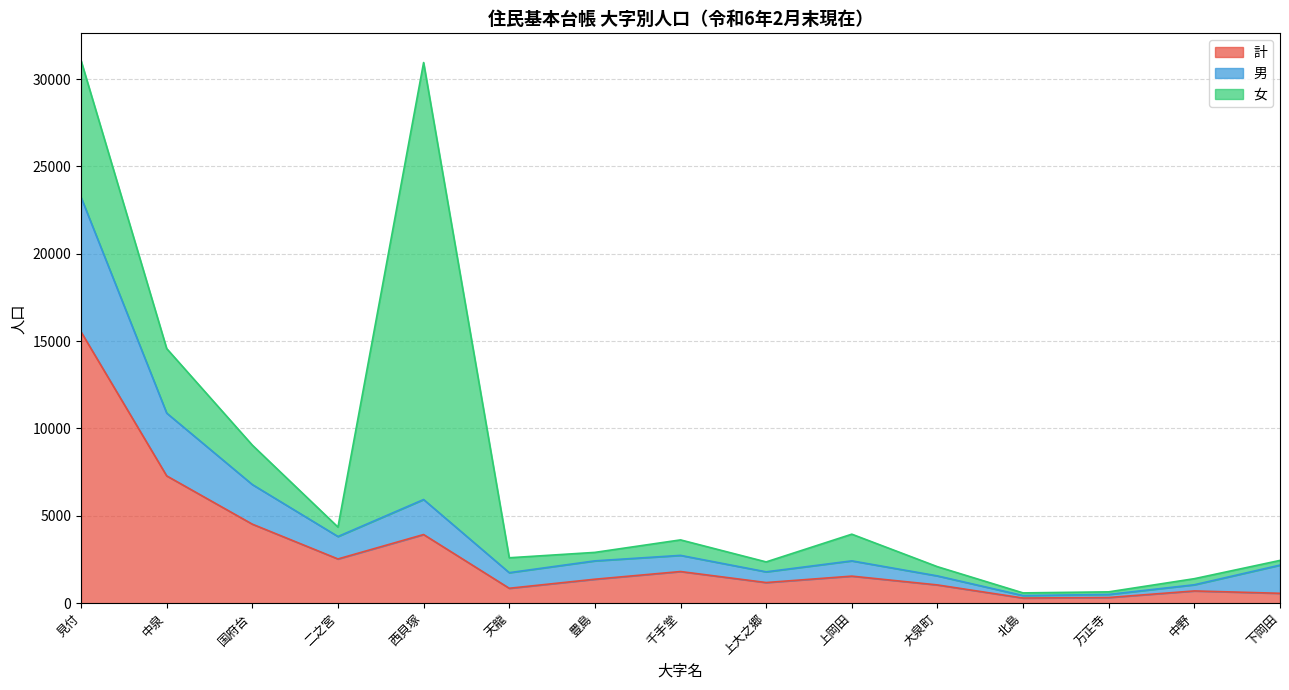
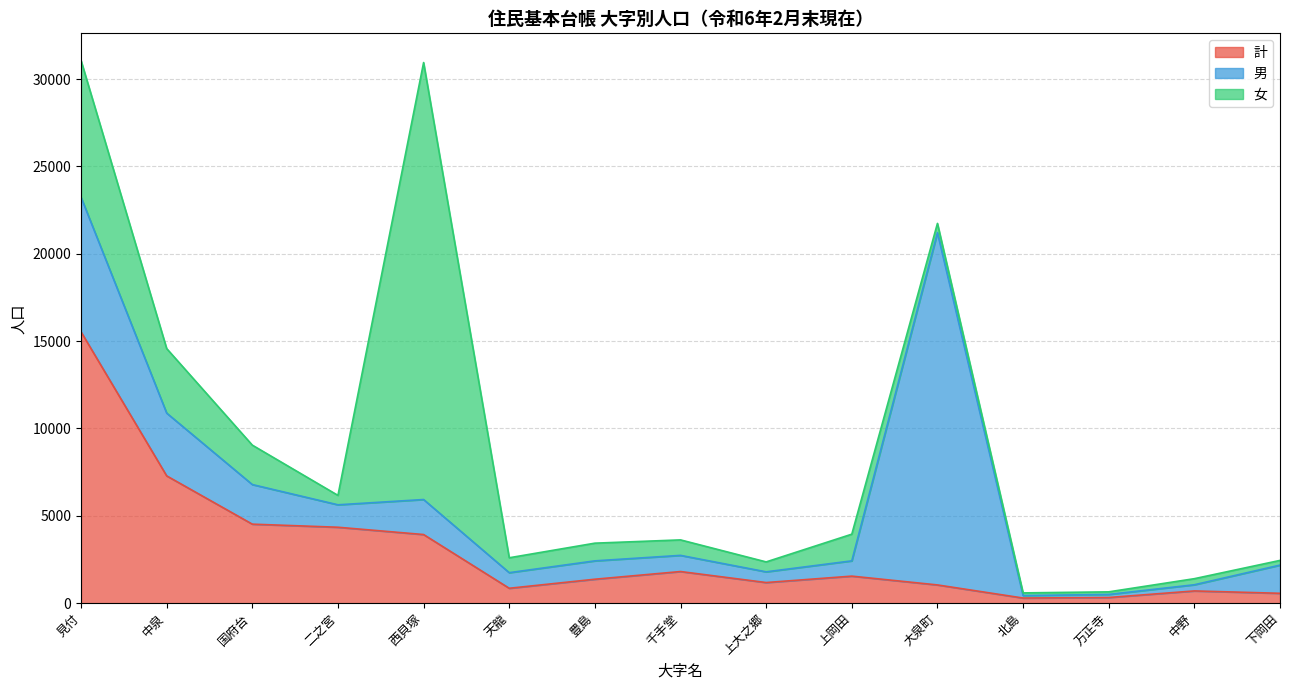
  {
    "計": {
      "見付": 15500,
      "中泉": 7300,
      "国府台": 4500,
-     "二之宮": 2500,
+     "二之宮": 4300,
      "西貝塚": 3900,
      "天龍": 900,
      "豊島": 1400,
      "千手堂": 1800,
      "上大之郷": 1200,
      "上岡田": 1500,
      "大泉町": 1000,
      "万正寺": 300,
      "中野": 700,
      "下岡田": 600
    },
    "男": {
      "見付": 7700,
      "中泉": 3600,
      "国府台": 2300,
      "二之宮": 1300,
      "西貝塚": 2000,
      "天龍": 900,
      "豊島": 1100,
      "千手堂": 900,
      "上大之郷": 600,
      "上岡田": 900,
-     "大泉町": 500,
+     "大泉町": 20200,
      "中野": 400,
      "下岡田": 1600
    },
    "女": {
      "見付": 7800,
      "中泉": 3700,
      "国府台": 2300,
      "二之宮": 500,
      "西貝塚": 25000,
      "天龍": 900,
-     "豊島": 500,
+     "豊島": 1000,
      "千手堂": 900,
      "上大之郷": 600,
      "上岡田": 1500,
      "大泉町": 500,
      "北島": 200,
      "中野": 300,
      "下岡田": 300
    }
  }
